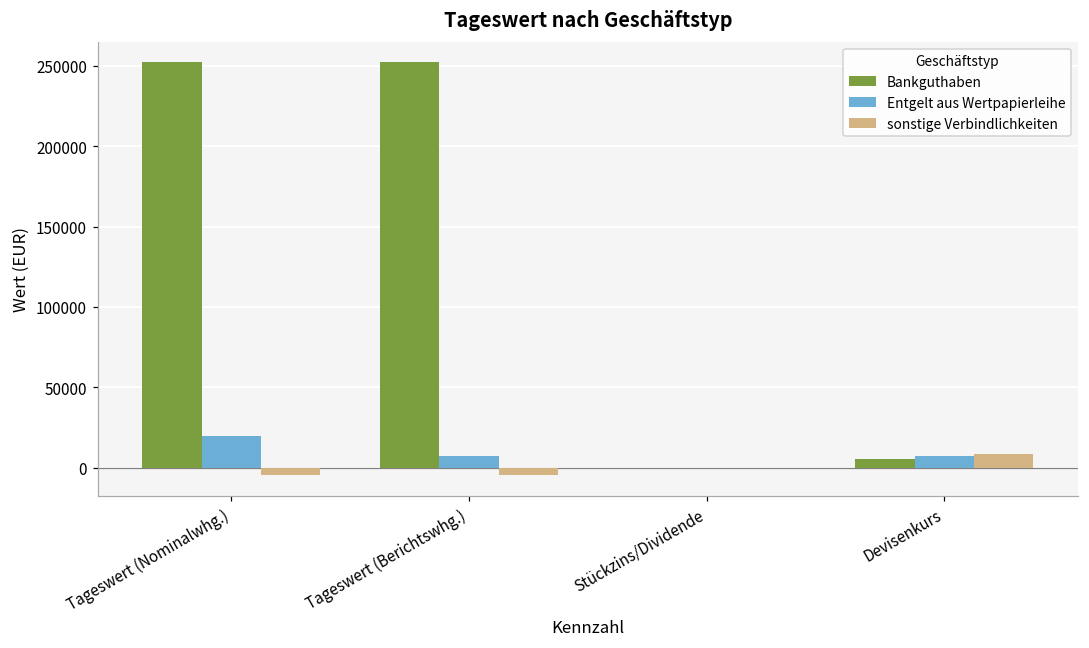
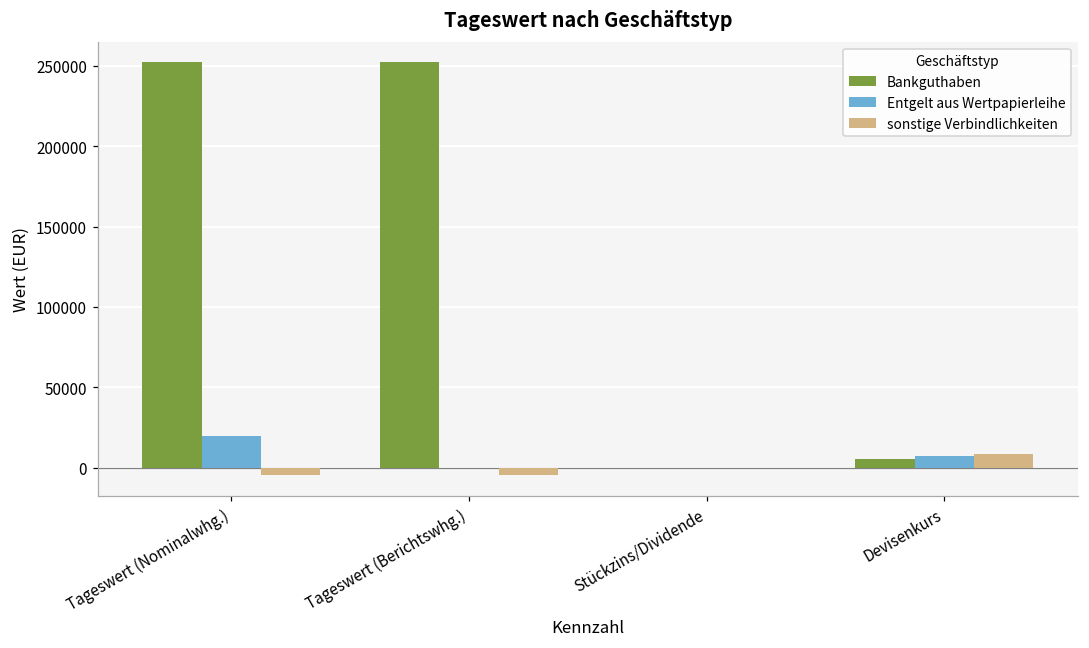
  {
    "Bankguthaben": {
      "Tageswert (Nominalwhg.)": 252000,
      "Tageswert (Berichtswhg.)": 252000,
      "Stückzins/Dividende": 0,
      "Devisenkurs": 6000
    },
    "Entgelt aus Wertpapierleihe": {
      "Tageswert (Nominalwhg.)": 20000,
-     "Tageswert (Berichtswhg.)": 7000,
+     "Tageswert (Berichtswhg.)": 0,
      "Stückzins/Dividende": 0,
      "Devisenkurs": 7000
    },
    "sonstige Verbindlichkeiten": {
      "Tageswert (Nominalwhg.)": -4000,
      "Tageswert (Berichtswhg.)": -4000,
      "Stückzins/Dividende": 0,
      "Devisenkurs": 9000
    }
  }
